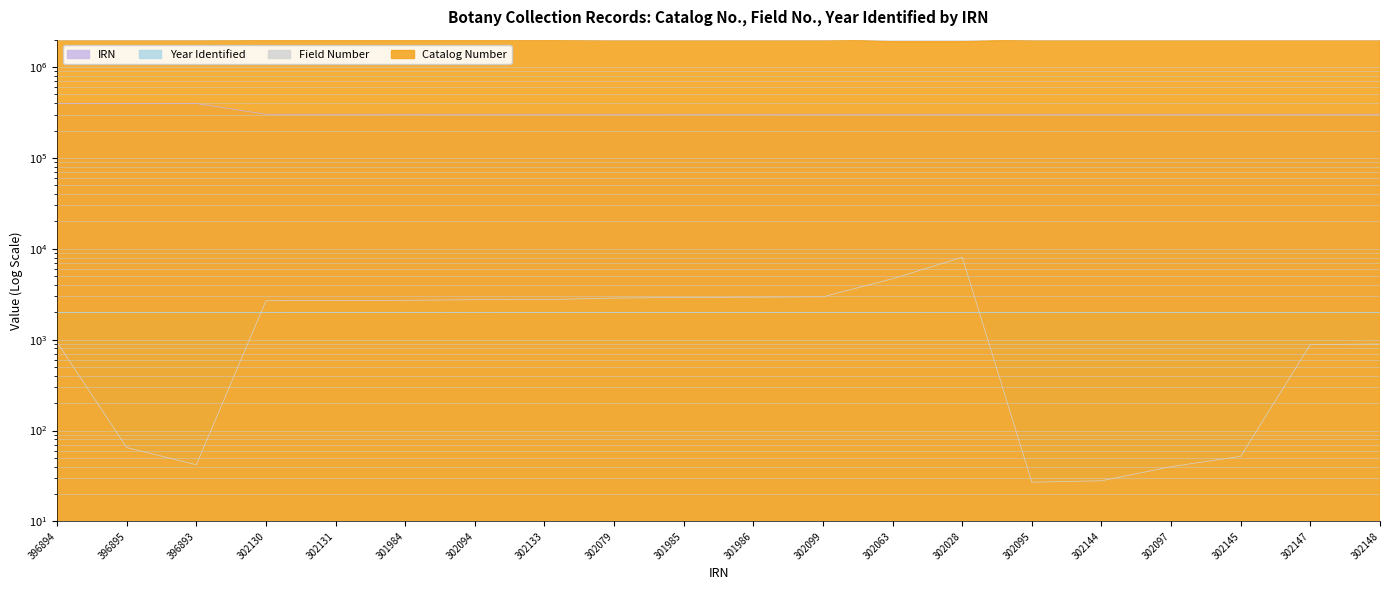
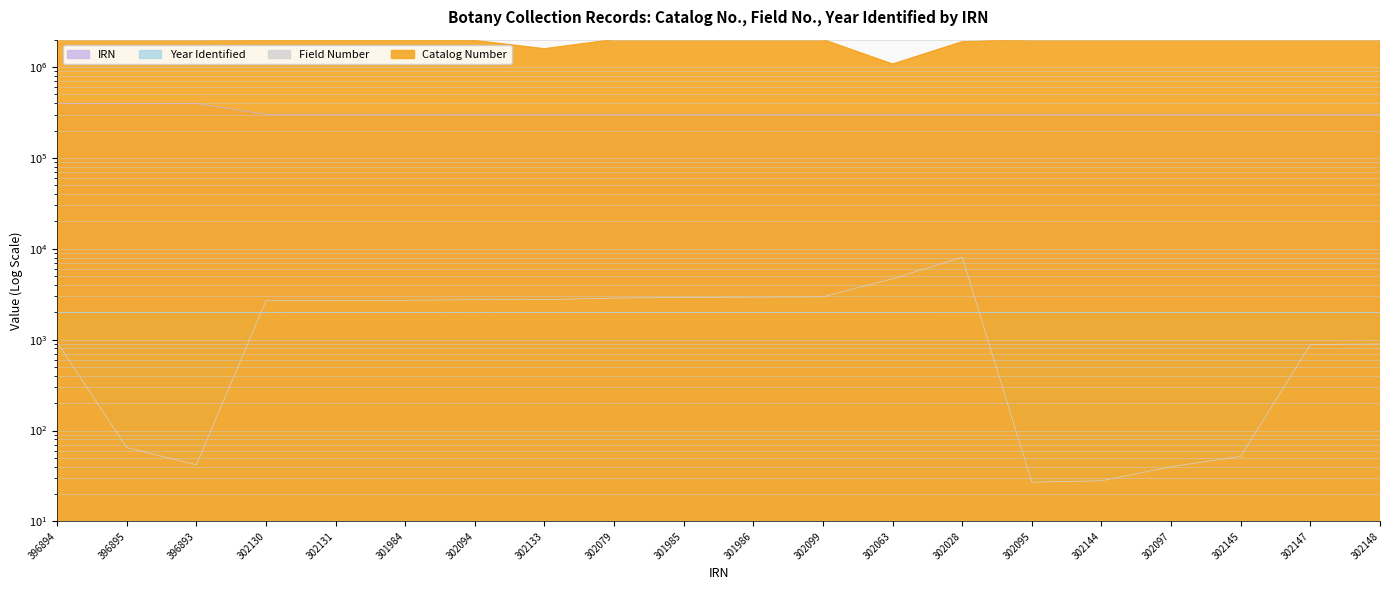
  {
    "Catalog Number": {
      "396894": 2000000,
      "396895": 2000000,
      "396893": 2000000,
      "302130": 2000000,
      "302131": 2000000,
      "301984": 2000000,
      "302094": 2000000,
-     "302133": 2000000,
+     "302133": 1600000,
      "302079": 2000000,
      "301985": 2000000,
      "301986": 2000000,
      "302099": 2000000,
-     "302063": 1900000,
+     "302063": 1100000,
      "302028": 1900000,
      "302095": 2000000,
      "302144": 2000000,
      "302097": 2000000,
      "302145": 2000000,
      "302147": 2000000,
      "302148": 2000000
    }
  }
